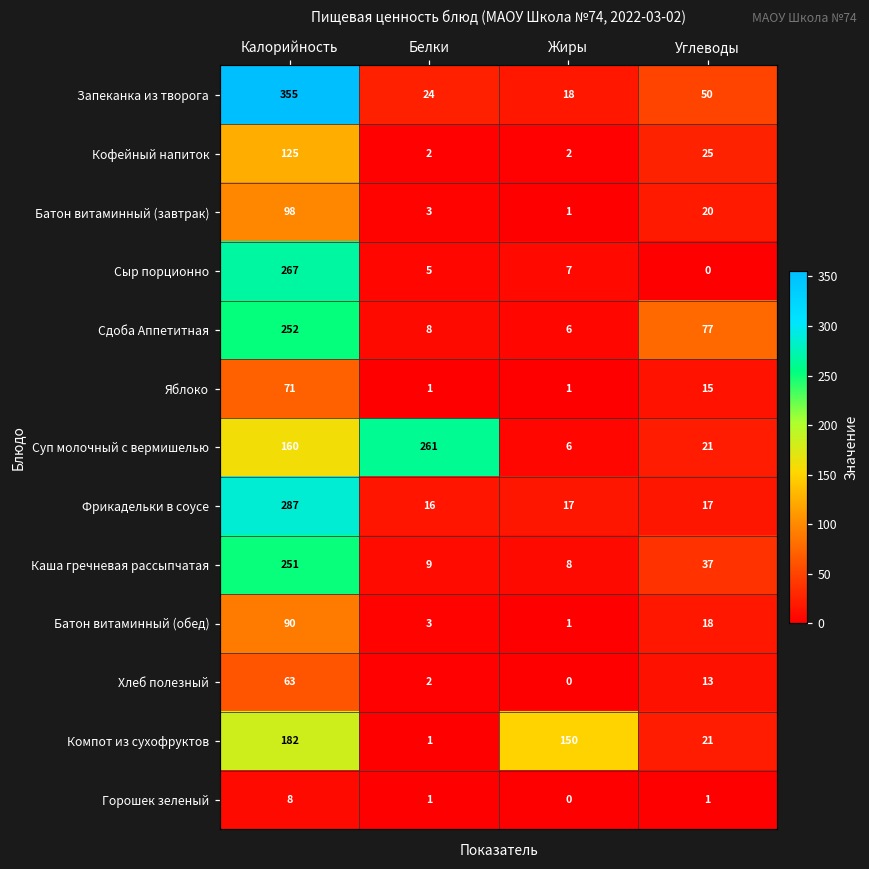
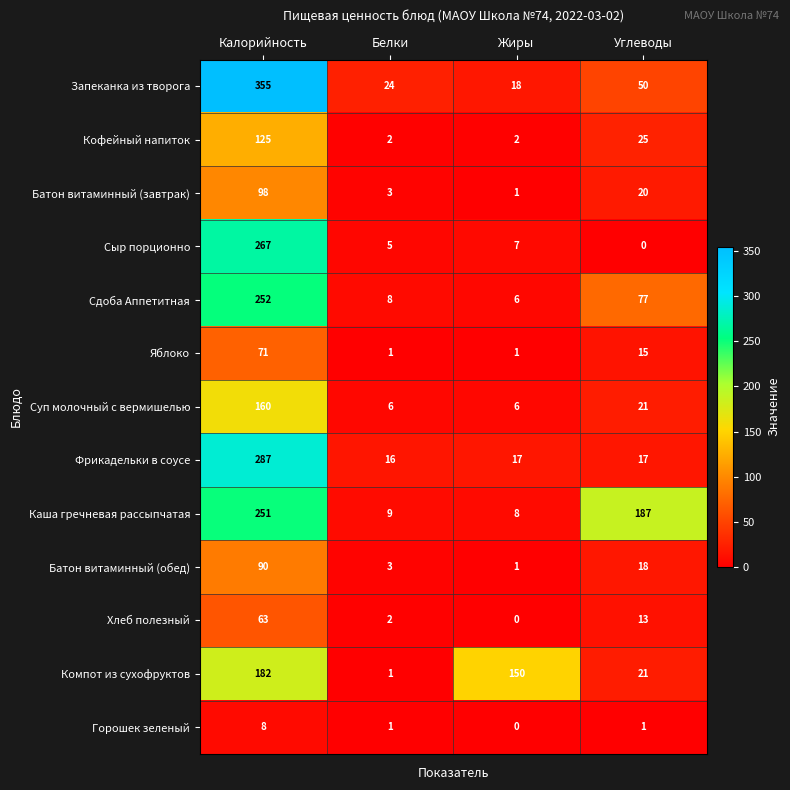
  {
    "Запеканка из творога": {
      "Калорийность": 355,
      "Белки": 24,
      "Жиры": 18,
      "Углеводы": 50
    },
    "Кофейный напиток": {
      "Калорийность": 125,
      "Белки": 2,
      "Жиры": 2,
      "Углеводы": 25
    },
    "Батон витаминный (завтрак)": {
      "Калорийность": 98,
      "Белки": 3,
      "Жиры": 1,
      "Углеводы": 20
    },
    "Сыр порционно": {
      "Калорийность": 267,
      "Белки": 5,
      "Жиры": 7,
      "Углеводы": 0
    },
    "Сдоба Аппетитная": {
      "Калорийность": 252,
      "Белки": 8,
      "Жиры": 6,
      "Углеводы": 77
    },
    "Яблоко": {
      "Калорийность": 71,
      "Белки": 1,
      "Жиры": 1,
      "Углеводы": 15
    },
    "Суп молочный с вермишелью": {
      "Калорийность": 160,
-     "Белки": 261,
+     "Белки": 6,
      "Жиры": 6,
      "Углеводы": 21
    },
    "Фрикадельки в соусе": {
      "Калорийность": 287,
      "Белки": 16,
      "Жиры": 17,
      "Углеводы": 17
    },
    "Каша гречневая рассыпчатая": {
      "Калорийность": 251,
      "Белки": 9,
      "Жиры": 8,
-     "Углеводы": 37
+     "Углеводы": 187
    },
    "Батон витаминный (обед)": {
      "Калорийность": 90,
      "Белки": 3,
      "Жиры": 1,
      "Углеводы": 18
    },
    "Хлеб полезный": {
      "Калорийность": 63,
      "Белки": 2,
      "Жиры": 0,
      "Углеводы": 13
    },
    "Компот из сухофруктов": {
      "Калорийность": 182,
      "Белки": 1,
      "Жиры": 150,
      "Углеводы": 21
    },
    "Горошек зеленый": {
      "Калорийность": 8,
      "Белки": 1,
      "Жиры": 0,
      "Углеводы": 1
    }
  }
